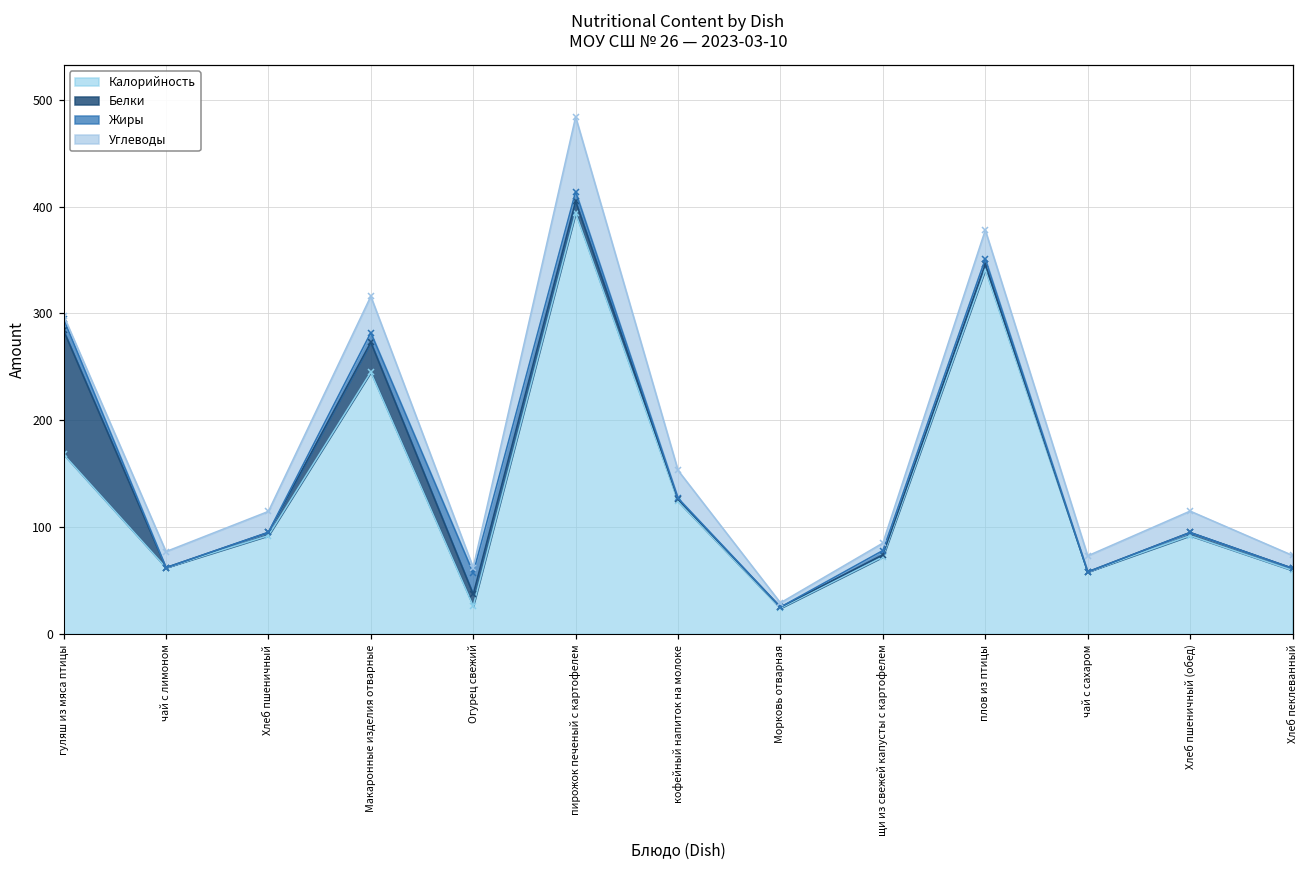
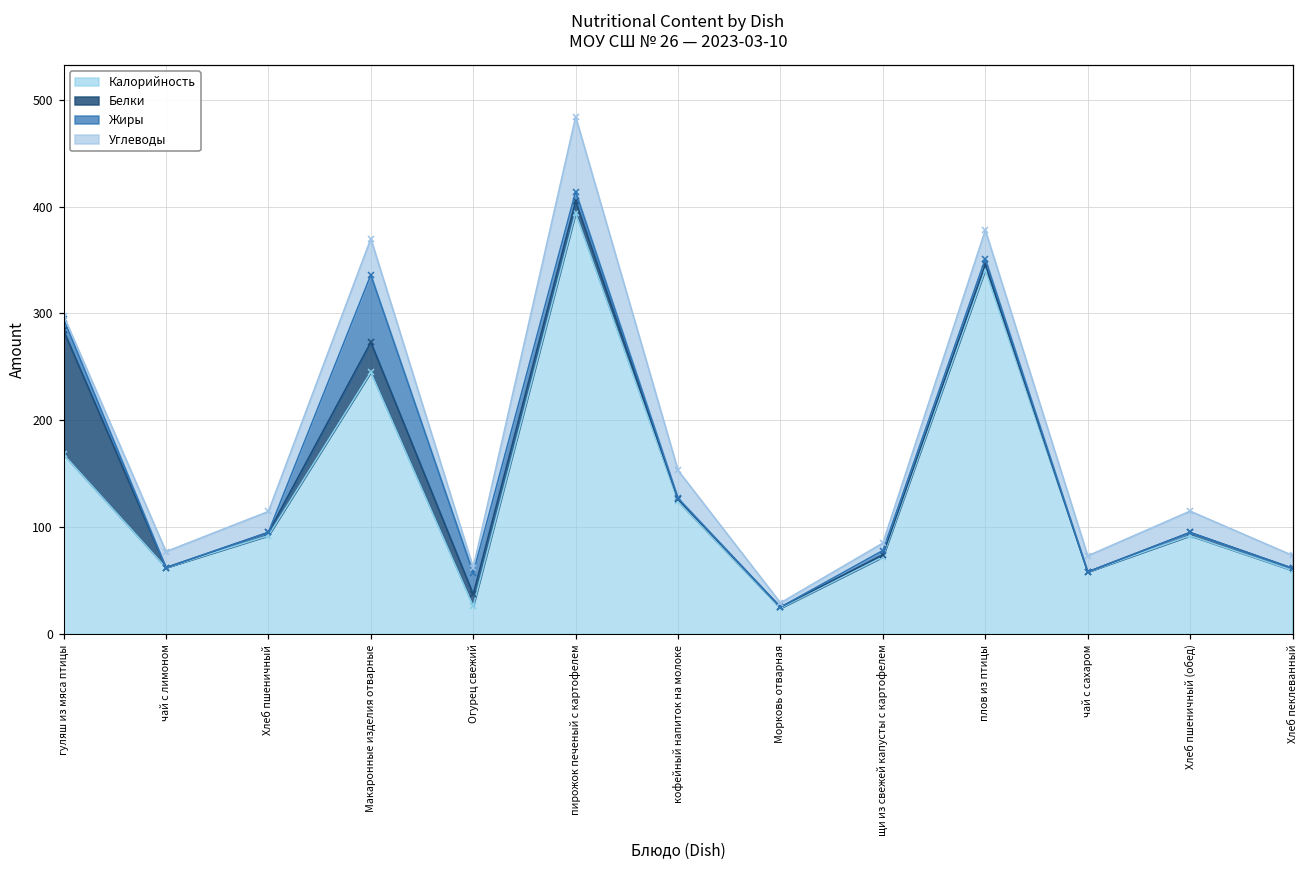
  {
    "Белки": {
      "гуляш из мяса птицы": 120,
      "Макаронные изделия отварные": 30,
      "Огурец свежий": 10,
      "пирожок печеный с картофелем": 10,
      "плов из птицы": 10
    },
    "Жиры": {
      "гуляш из мяса птицы": 10,
-     "Макаронные изделия отварные": 10,
+     "Макаронные изделия отварные": 60,
      "Огурец свежий": 20,
      "пирожок печеный с картофелем": 10,
      "щи из свежей капусты с картофелем": 0,
      "плов из птицы": 10
    }
  }
